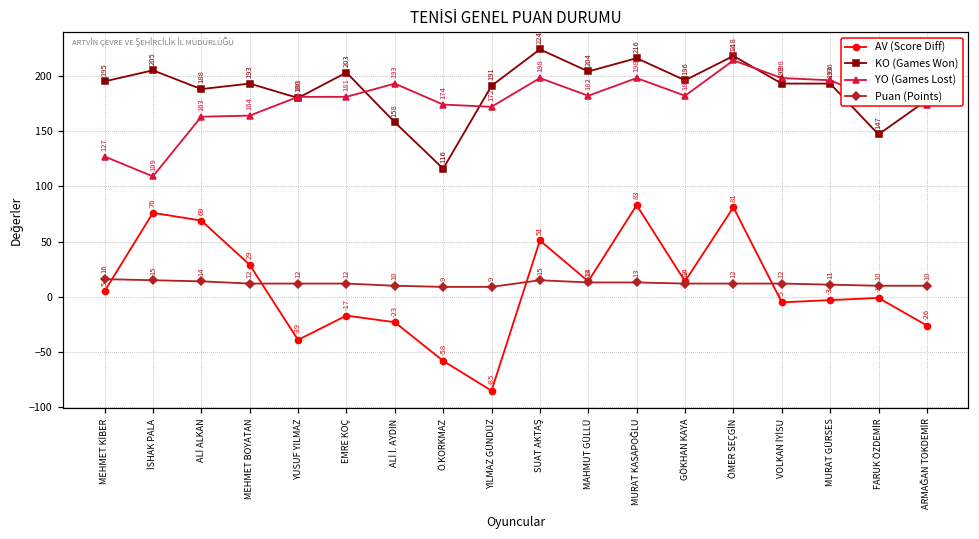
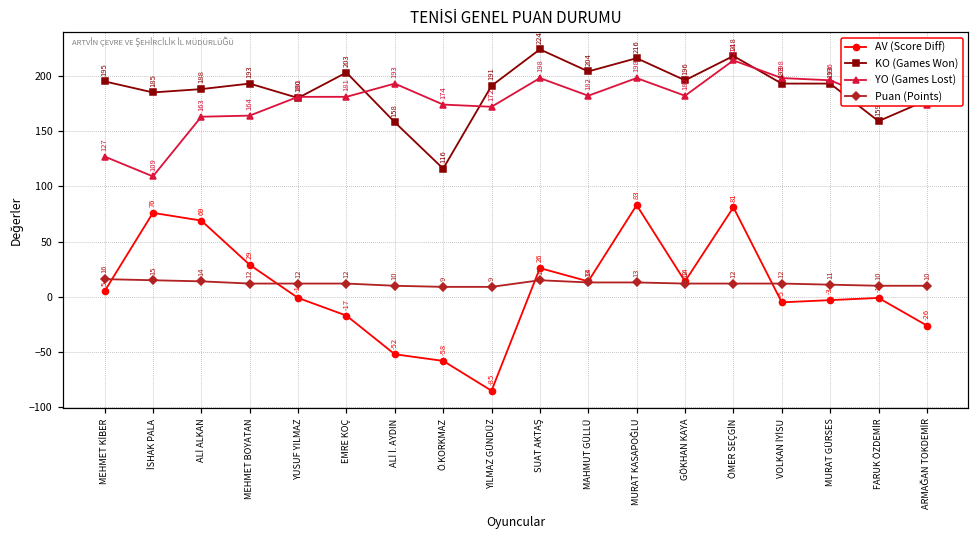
  {
    "AV (Score Diff)": {
      "MEHMET KİBER": 5,
      "İSHAK PALA": 76,
      "ALİ ALKAN": 69,
      "MEHMET BOYATAN": 29,
-     "YUSUF YILMAZ": -39,
+     "YUSUF YILMAZ": -1,
      "EMRE KOÇ": -17,
-     "ALİ İ. AYDIN": -23,
+     "ALİ İ. AYDIN": -52,
      "Ö.KORKMAZ": -58,
      "YILMAZ GÜNDÜZ": -85,
-     "SUAT AKTAŞ": 51,
+     "SUAT AKTAŞ": 26,
      "MURAT KASAPOĞLU": 83,
      "ÖMER SEÇGİN": 81,
      "VOLKAN İYİSU": -5,
      "MURAT GÜRSES": -3,
      "ARMAĞAN TOKDEMİR": -26
    },
    "KO (Games Won)": {
      "MEHMET KİBER": 195,
-     "İSHAK PALA": 205,
+     "İSHAK PALA": 185,
      "ALİ ALKAN": 188,
      "MEHMET BOYATAN": 193,
      "EMRE KOÇ": 203,
      "ALİ İ. AYDIN": 158,
      "Ö.KORKMAZ": 116,
      "YILMAZ GÜNDÜZ": 191,
      "SUAT AKTAŞ": 224,
      "MAHMUT GÜLLÜ": 204,
      "MURAT KASAPOĞLU": 216,
      "GÖKHAN KAYA": 196,
-     "FARUK ÖZDEMİR": 147
+     "FARUK ÖZDEMİR": 159
    }
  }
